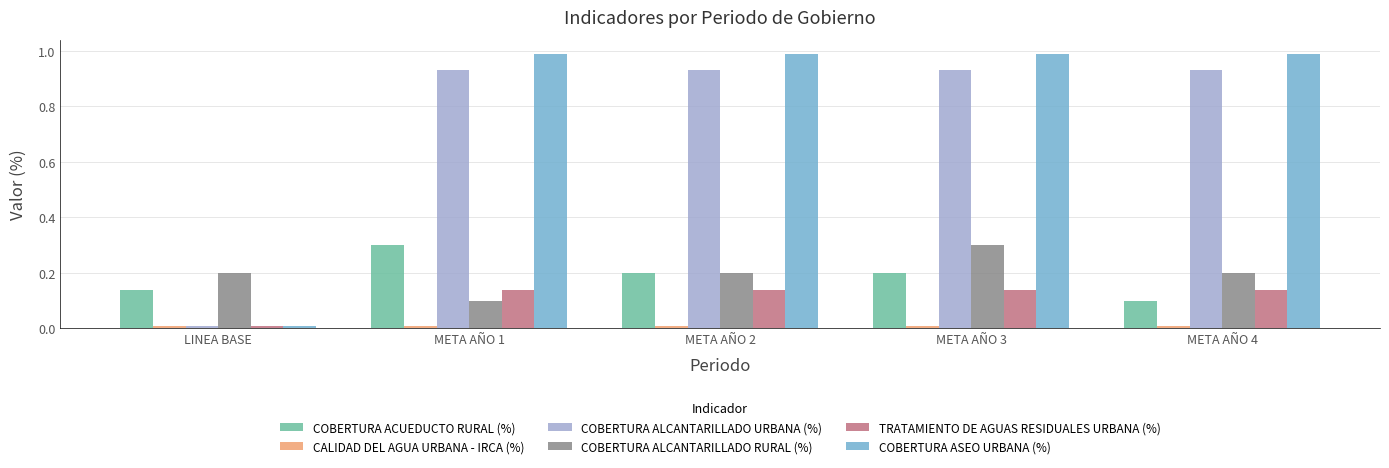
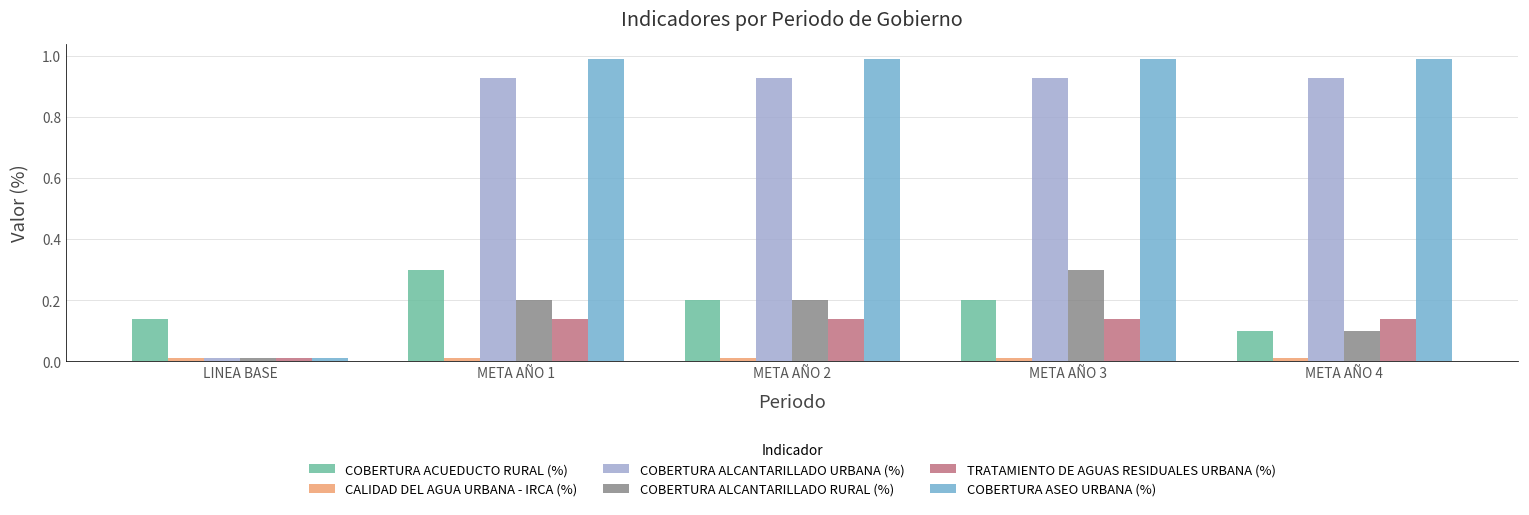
  {
    "CALIDAD DEL AGUA URBANA - IRCA (%)": {
      "LINEA BASE": 0.01,
      "META AÑO 1": 0.01,
      "META AÑO 2": 0.01,
      "META AÑO 3": 0.01,
      "META AÑO 4": 0.01
    },
    "COBERTURA ALCANTARILLADO RURAL (%)": {
-     "LINEA BASE": 0.20,
-     "META AÑO 1": 0.1,
+     "LINEA BASE": 0.01,
+     "META AÑO 1": 0.2,
      "META AÑO 2": 0.20,
      "META AÑO 3": 0.30,
-     "META AÑO 4": 0.2
+     "META AÑO 4": 0.1
    },
    "TRATAMIENTO DE AGUAS RESIDUALES URBANA (%)": {
      "LINEA BASE": 0.01,
      "META AÑO 1": 0.14,
      "META AÑO 2": 0.14,
      "META AÑO 3": 0.14,
      "META AÑO 4": 0.14
    }
  }
